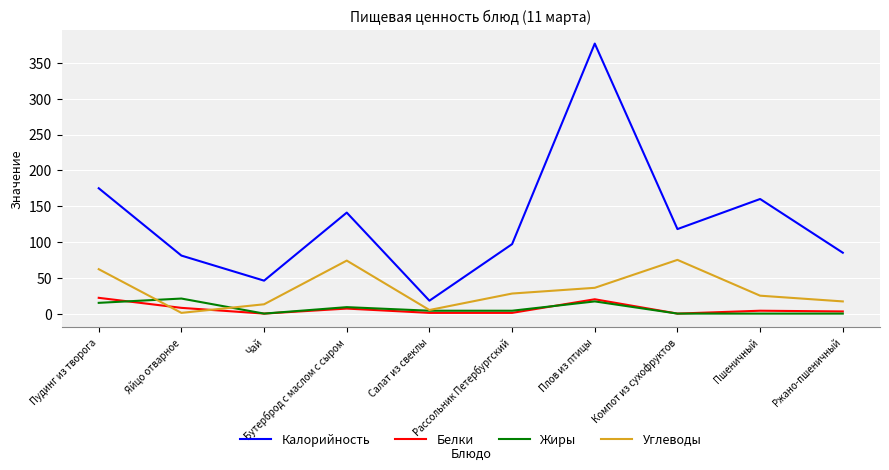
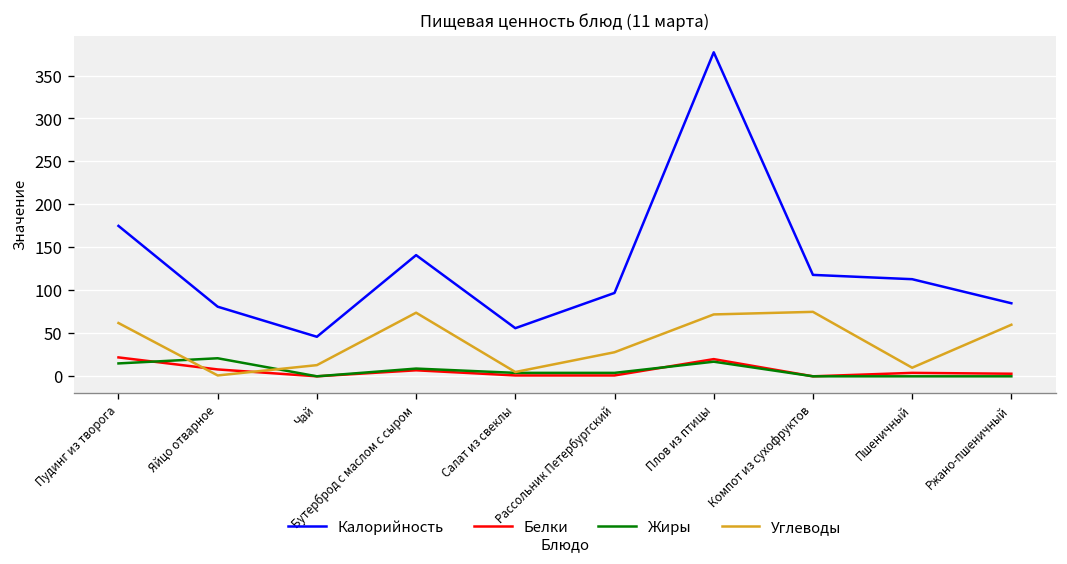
  {
    "Калорийность": {
      "Пудинг из творога": 180,
      "Яйцо отварное": 80,
      "Чай": 50,
      "Бутерброд с маслом с сыром": 140,
-     "Салат из свеклы": 20,
+     "Салат из свеклы": 60,
      "Рассольник Петербургский": 100,
      "Плов из птицы": 380,
      "Компот из сухофруктов": 120,
-     "Пшеничный": 160,
+     "Пшеничный": 110,
      "Ржано-пшеничный": 90
    },
    "Белки": {
      "Пудинг из творога": 20,
      "Яйцо отварное": 10,
      "Пшеничный": 0
    },
    "Жиры": {
      "Пудинг из творога": 20,
      "Яйцо отварное": 20,
      "Пшеничный": 0
    },
    "Углеводы": {
      "Пудинг из творога": 60,
      "Яйцо отварное": 0,
      "Чай": 10,
      "Бутерброд с маслом с сыром": 70,
      "Рассольник Петербургский": 30,
-     "Плов из птицы": 40,
+     "Плов из птицы": 70,
      "Компот из сухофруктов": 80,
-     "Пшеничный": 30,
-     "Ржано-пшеничный": 20
+     "Пшеничный": 10,
+     "Ржано-пшеничный": 60
    }
  }
